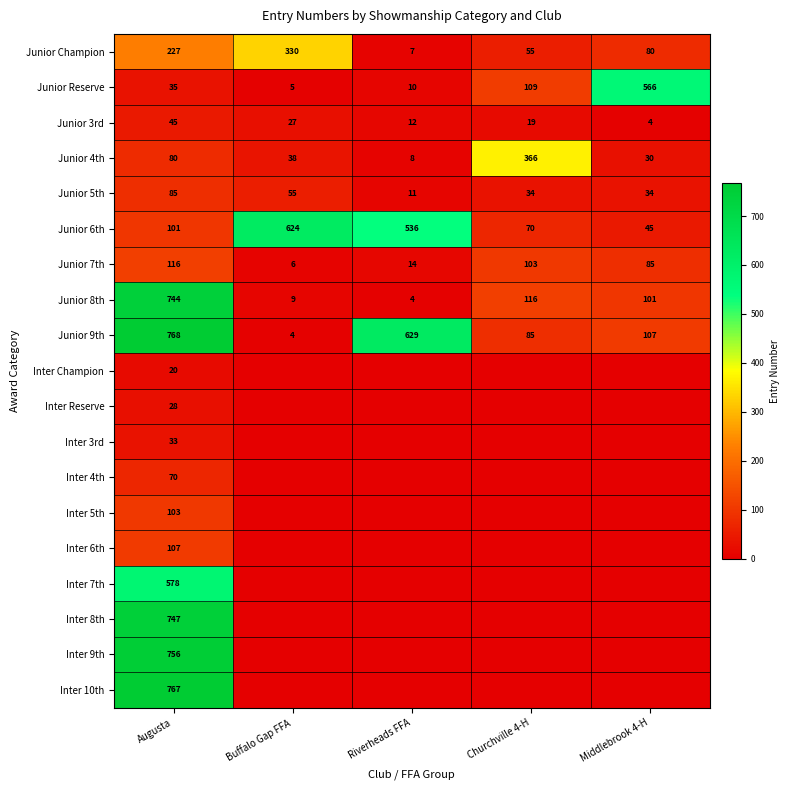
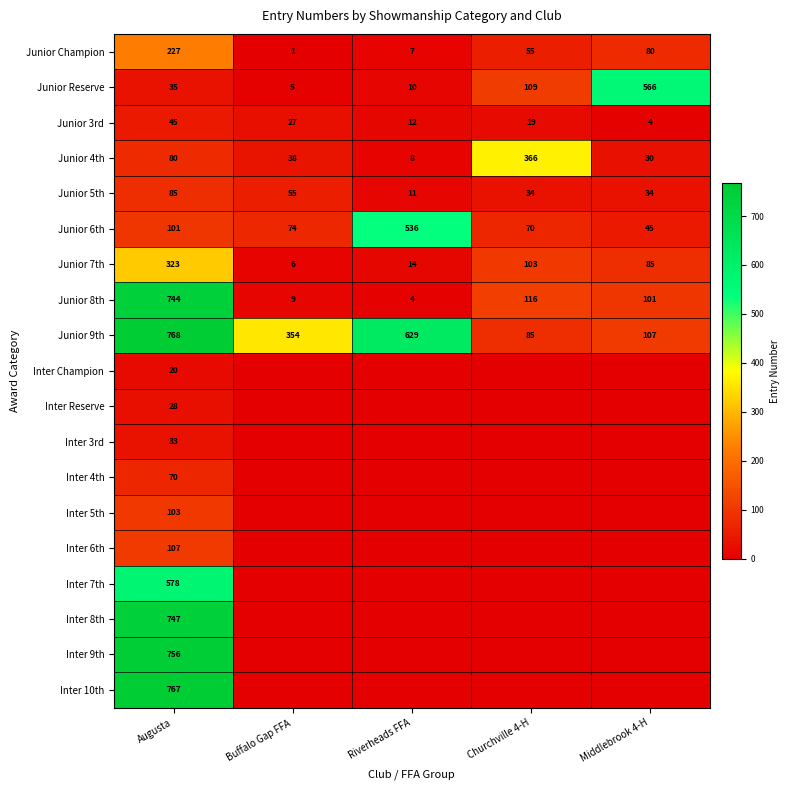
  {
    "Junior Champion": {
      "Augusta": 227,
-     "Buffalo Gap FFA": 330,
+     "Buffalo Gap FFA": 1,
      "Riverheads FFA": 7,
      "Churchville 4-H": 55,
      "Middlebrook 4-H": 80
    },
    "Junior Reserve": {
      "Augusta": 35,
      "Buffalo Gap FFA": 5,
      "Riverheads FFA": 10,
      "Churchville 4-H": 109,
      "Middlebrook 4-H": 566
    },
    "Junior 3rd": {
      "Augusta": 45,
      "Buffalo Gap FFA": 27,
      "Riverheads FFA": 12,
      "Churchville 4-H": 19,
      "Middlebrook 4-H": 4
    },
    "Junior 4th": {
      "Augusta": 80,
      "Buffalo Gap FFA": 38,
      "Riverheads FFA": 8,
      "Churchville 4-H": 366,
      "Middlebrook 4-H": 30
    },
    "Junior 5th": {
      "Augusta": 85,
      "Buffalo Gap FFA": 55,
      "Riverheads FFA": 11,
      "Churchville 4-H": 34,
      "Middlebrook 4-H": 34
    },
    "Junior 6th": {
      "Augusta": 101,
-     "Buffalo Gap FFA": 624,
+     "Buffalo Gap FFA": 74,
      "Riverheads FFA": 536,
      "Churchville 4-H": 70,
      "Middlebrook 4-H": 45
    },
    "Junior 7th": {
-     "Augusta": 116,
+     "Augusta": 323,
      "Buffalo Gap FFA": 6,
      "Riverheads FFA": 14,
      "Churchville 4-H": 103,
      "Middlebrook 4-H": 85
    },
    "Junior 8th": {
      "Augusta": 744,
      "Buffalo Gap FFA": 9,
      "Riverheads FFA": 4,
      "Churchville 4-H": 116,
      "Middlebrook 4-H": 101
    },
    "Junior 9th": {
      "Augusta": 768,
-     "Buffalo Gap FFA": 4,
+     "Buffalo Gap FFA": 354,
      "Riverheads FFA": 629,
      "Churchville 4-H": 85,
      "Middlebrook 4-H": 107
    },
    "Inter Champion": {
      "Augusta": 20
    },
    "Inter Reserve": {
      "Augusta": 28
    },
    "Inter 3rd": {
      "Augusta": 33
    },
    "Inter 4th": {
      "Augusta": 70
    },
    "Inter 5th": {
      "Augusta": 103
    },
    "Inter 6th": {
      "Augusta": 107
    },
    "Inter 7th": {
      "Augusta": 578
    },
    "Inter 8th": {
      "Augusta": 747
    },
    "Inter 9th": {
      "Augusta": 756
    },
    "Inter 10th": {
      "Augusta": 767
    }
  }
